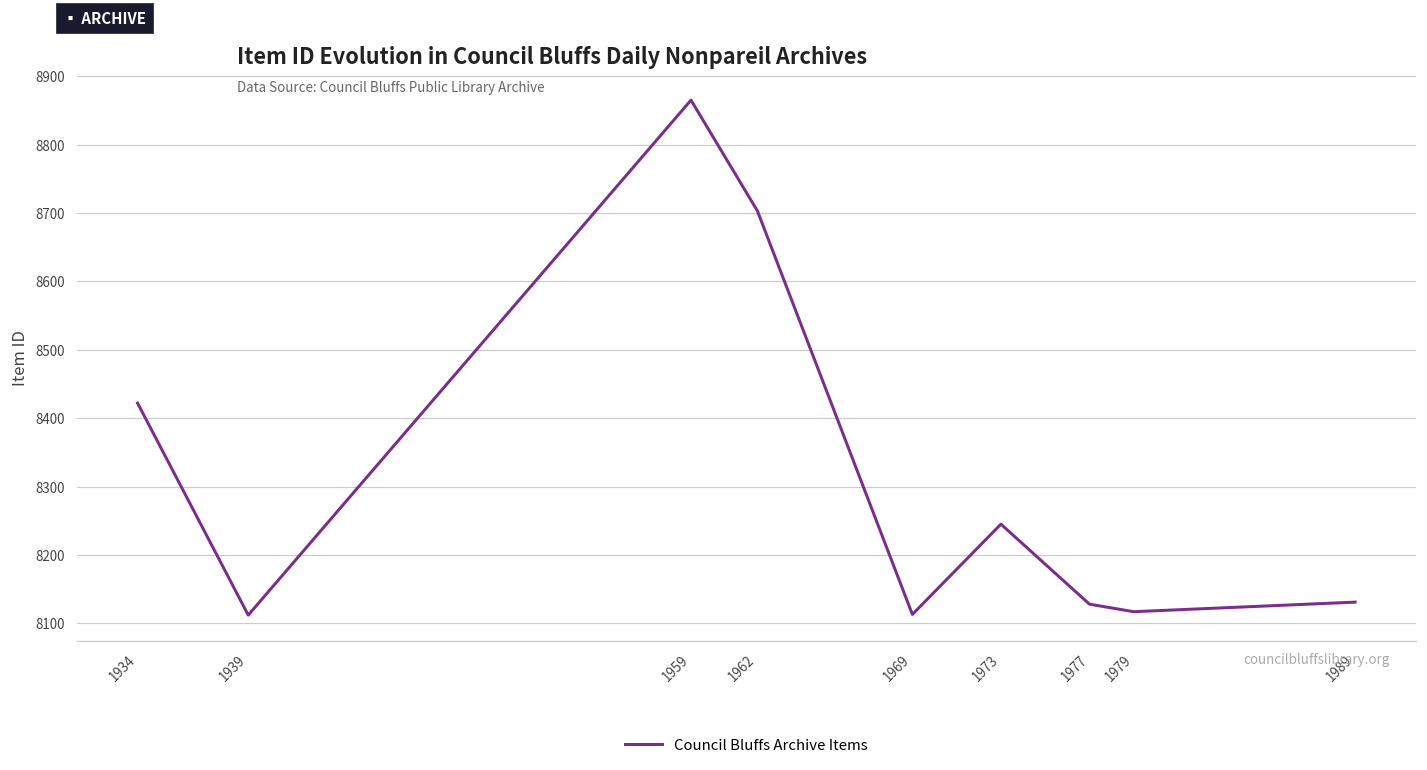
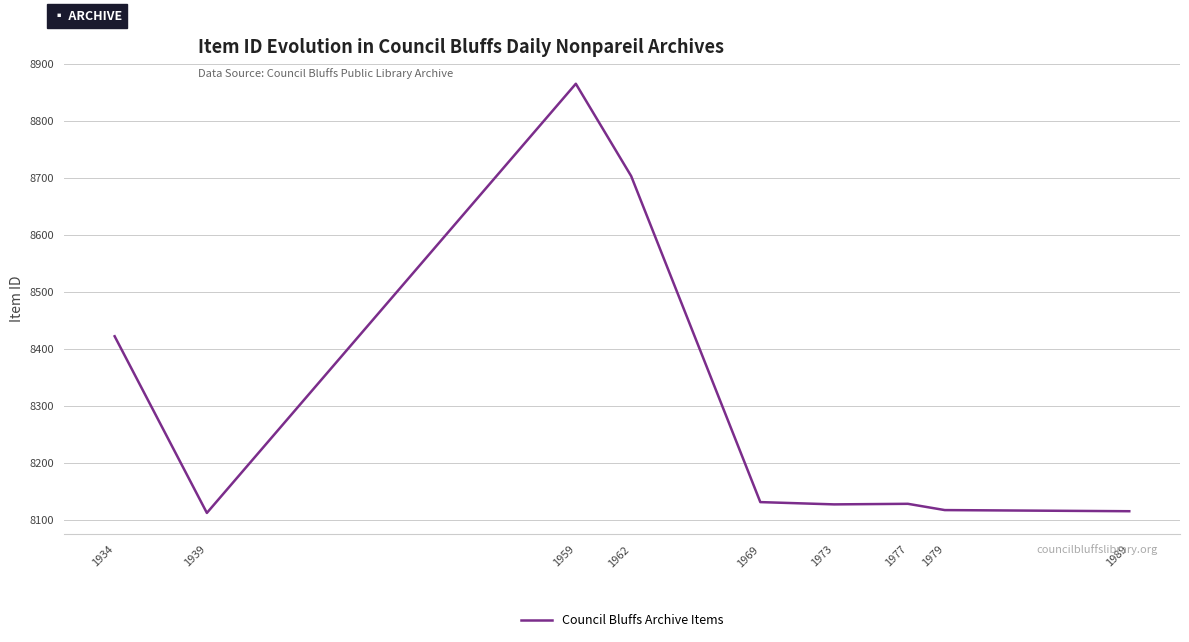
  {
    "1934": 8420,
    "1939": 8110,
    "1959": 8870,
    "1962": 8700,
-   "1969": 8110,
-   "1973": 8250,
+   "1969": 8130,
+   "1973": 8130,
    "1977": 8130,
    "1979": 8120,
-   "1989": 8130
+   "1989": 8120
  }
